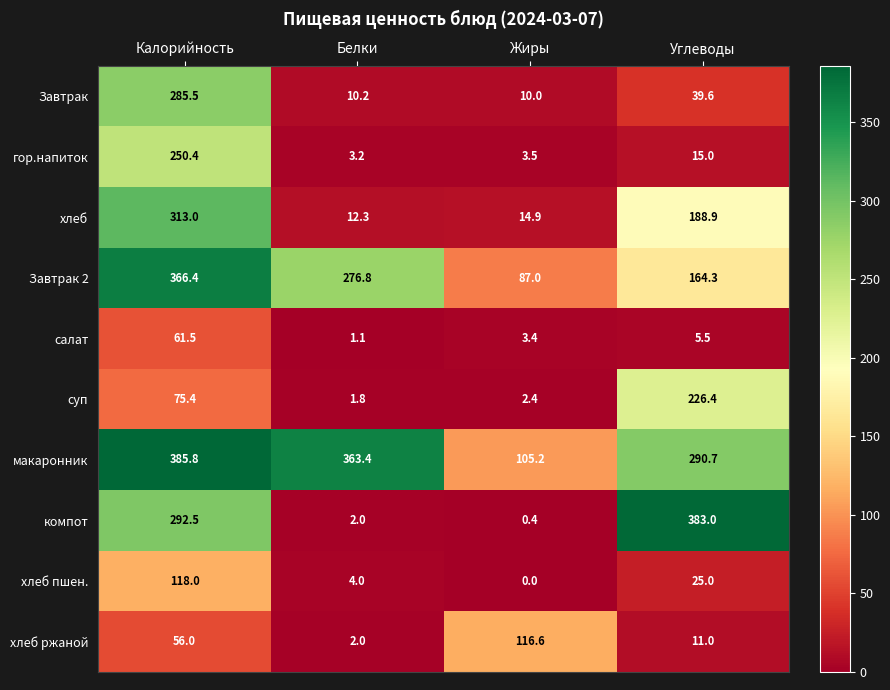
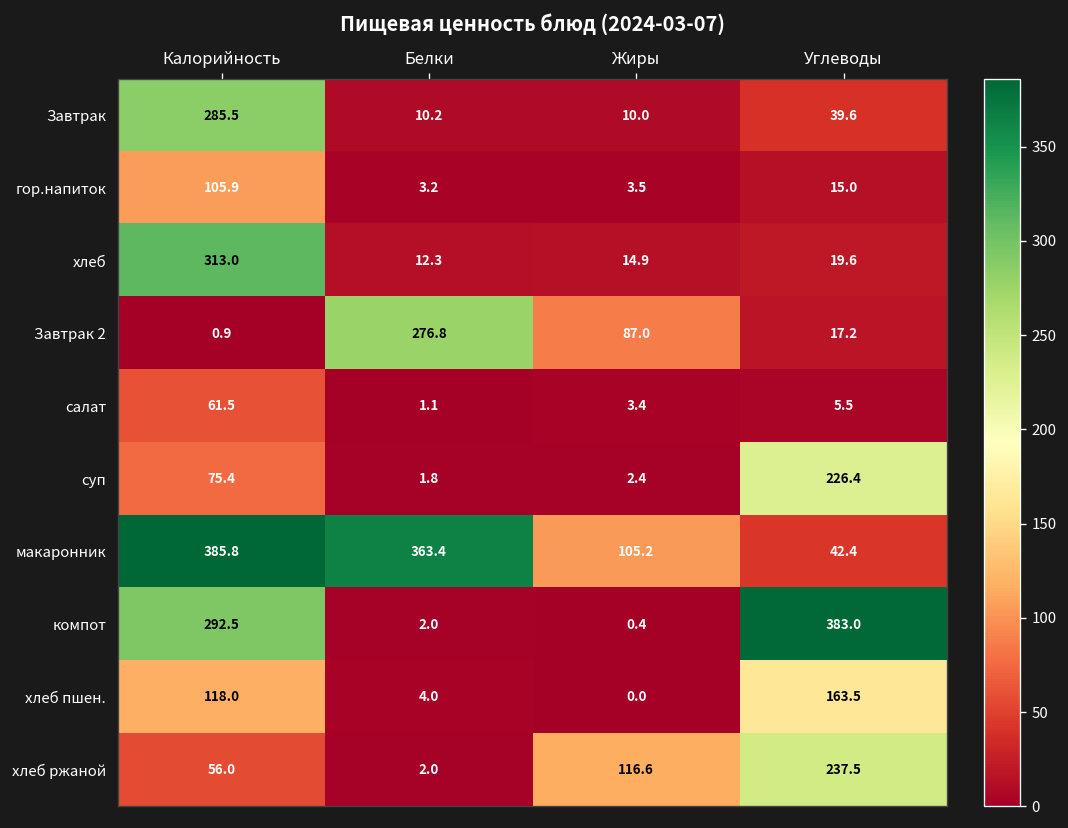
  {
    "Завтрак": {
      "Калорийность": 285.5,
      "Белки": 10.2,
      "Жиры": 10.0,
      "Углеводы": 39.6
    },
    "гор.напиток": {
-     "Калорийность": 250.4,
+     "Калорийность": 105.9,
      "Белки": 3.2,
      "Жиры": 3.5,
      "Углеводы": 15.0
    },
    "хлеб": {
      "Калорийность": 313.0,
      "Белки": 12.3,
      "Жиры": 14.9,
-     "Углеводы": 188.9
+     "Углеводы": 19.6
    },
    "Завтрак 2": {
-     "Калорийность": 366.4,
+     "Калорийность": 0.9,
      "Белки": 276.8,
      "Жиры": 87.0,
-     "Углеводы": 164.3
+     "Углеводы": 17.2
    },
    "салат": {
      "Калорийность": 61.5,
      "Белки": 1.1,
      "Жиры": 3.4,
      "Углеводы": 5.5
    },
    "суп": {
      "Калорийность": 75.4,
      "Белки": 1.8,
      "Жиры": 2.4,
      "Углеводы": 226.4
    },
    "макаронник": {
      "Калорийность": 385.8,
      "Белки": 363.4,
      "Жиры": 105.2,
-     "Углеводы": 290.7
+     "Углеводы": 42.4
    },
    "компот": {
      "Калорийность": 292.5,
      "Белки": 2.0,
      "Жиры": 0.4,
      "Углеводы": 383.0
    },
    "хлеб пшен.": {
      "Калорийность": 118.0,
      "Белки": 4.0,
      "Жиры": 0.0,
-     "Углеводы": 25.0
+     "Углеводы": 163.5
    },
    "хлеб ржаной": {
      "Калорийность": 56.0,
      "Белки": 2.0,
      "Жиры": 116.6,
-     "Углеводы": 11.0
+     "Углеводы": 237.5
    }
  }
